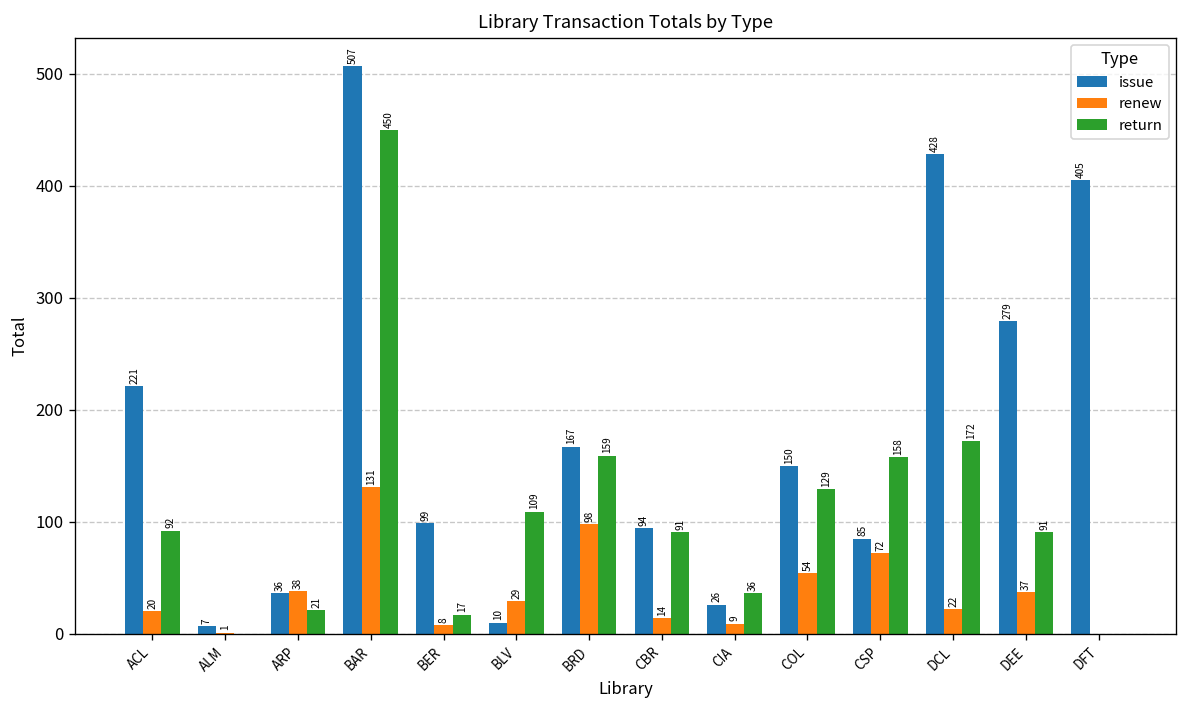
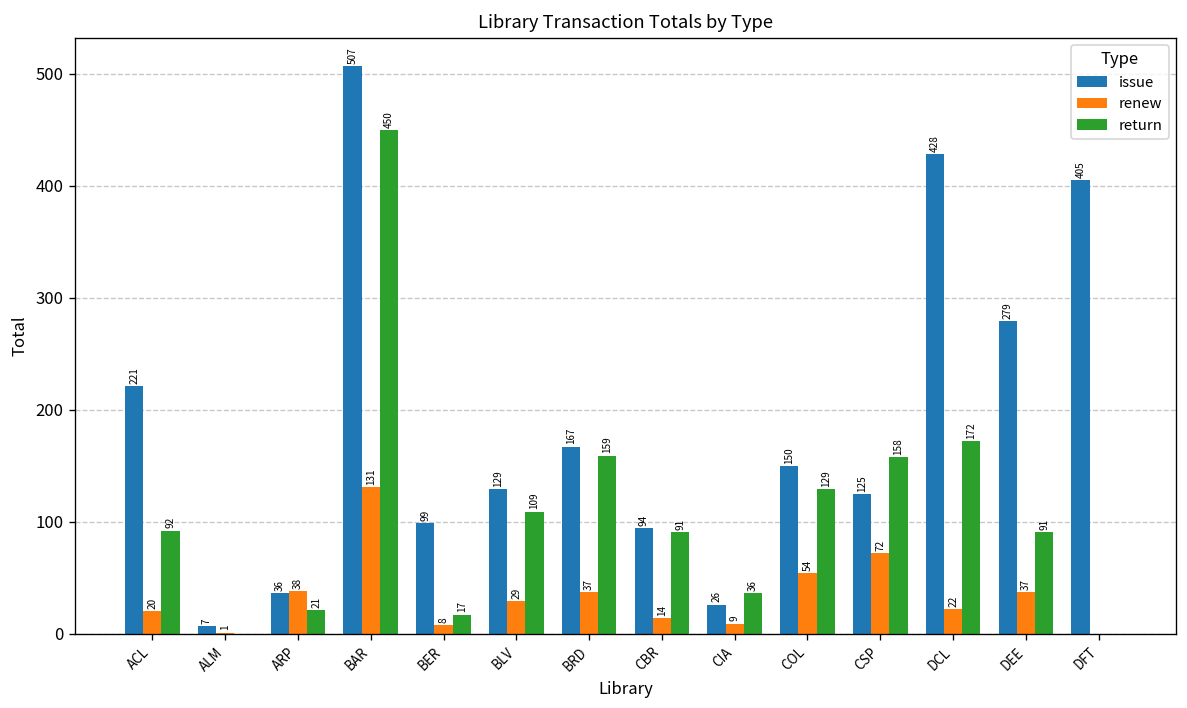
  {
    "issue": {
      "ACL": 221,
      "ALM": 7,
      "ARP": 36,
      "BAR": 507,
      "BER": 99,
-     "BLV": 10,
+     "BLV": 129,
      "BRD": 167,
      "CBR": 94,
      "CIA": 26,
      "COL": 150,
-     "CSP": 85,
+     "CSP": 125,
      "DCL": 428,
      "DEE": 279,
      "DFT": 405
    },
    "renew": {
      "ACL": 20,
      "ALM": 1,
      "ARP": 38,
      "BAR": 131,
      "BER": 8,
      "BLV": 29,
-     "BRD": 98,
+     "BRD": 37,
      "CBR": 14,
      "CIA": 9,
      "COL": 54,
      "CSP": 72,
      "DCL": 22,
      "DEE": 37
    },
    "return": {
      "ACL": 92,
      "ARP": 21,
      "BAR": 450,
      "BER": 17,
      "BLV": 109,
      "BRD": 159,
      "CBR": 91,
      "CIA": 36,
      "COL": 129,
      "CSP": 158,
      "DCL": 172,
      "DEE": 91
    }
  }
